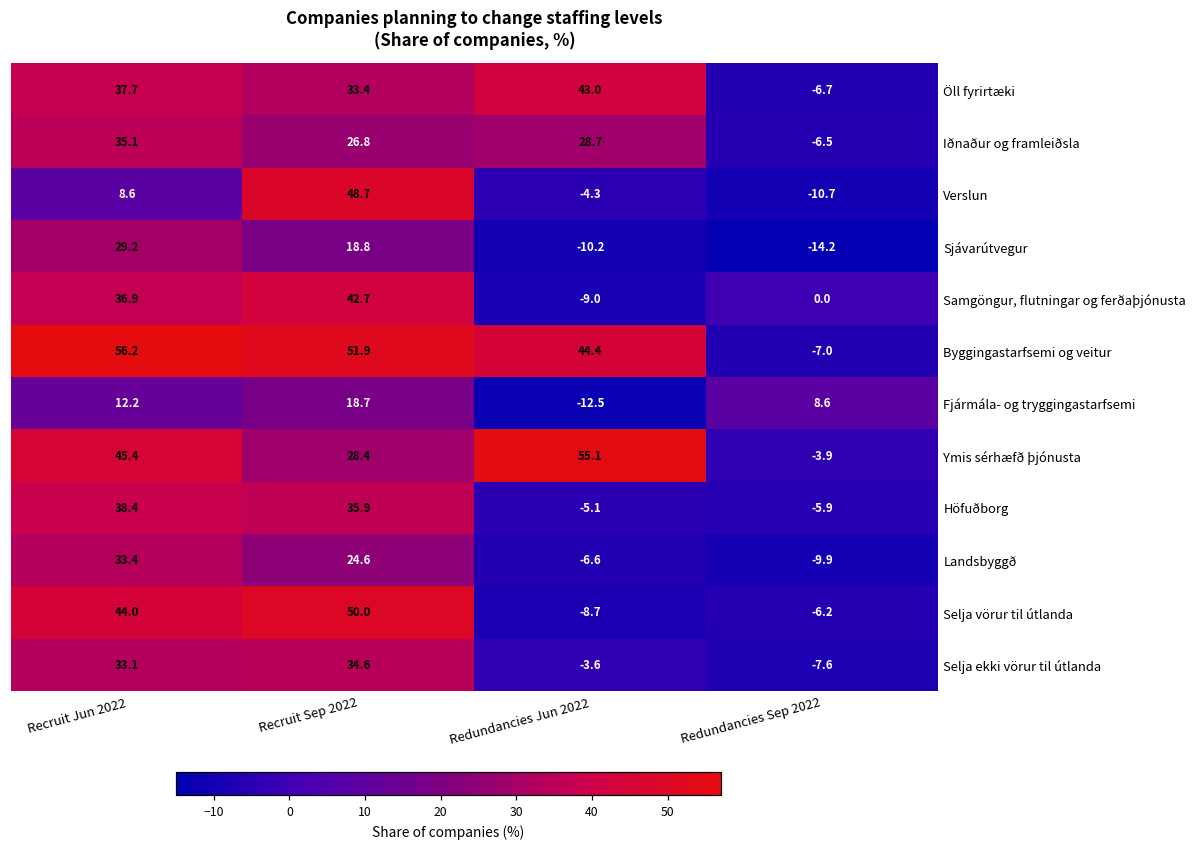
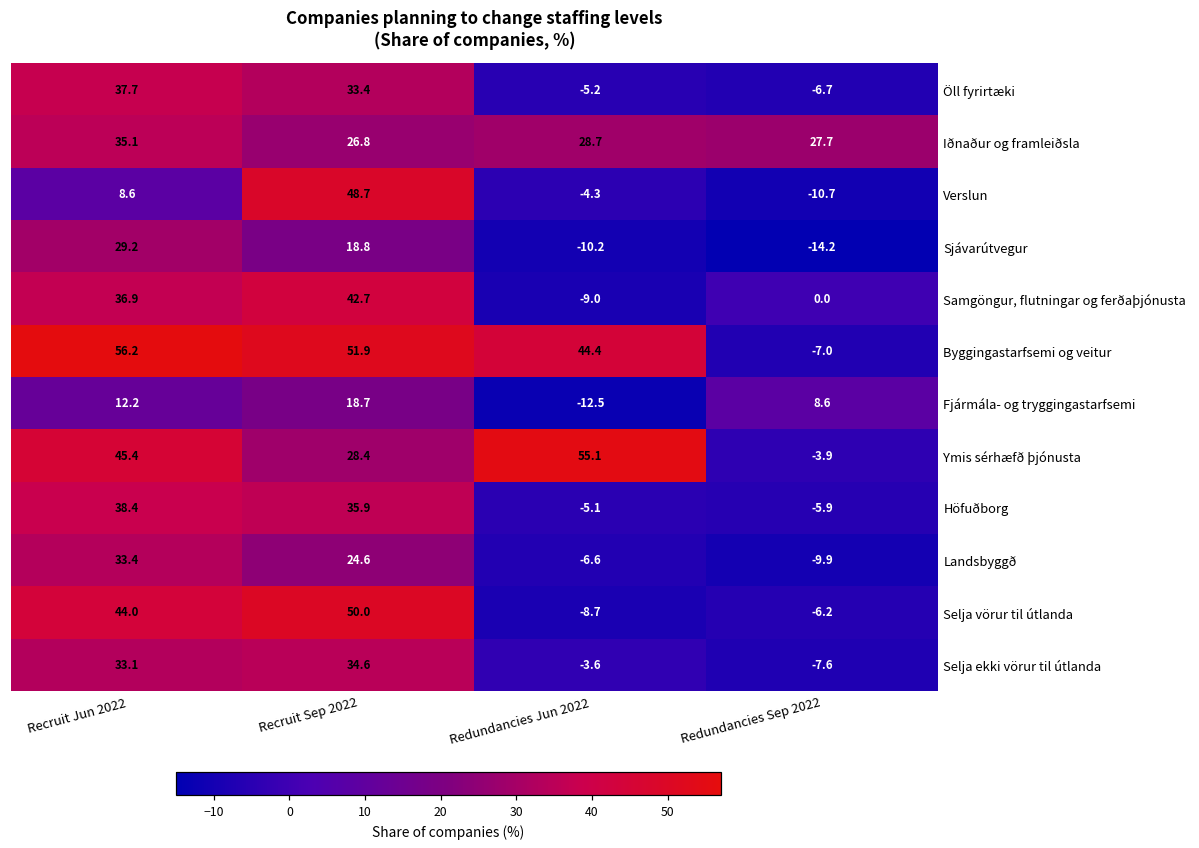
  {
    "Öll fyrirtæki": {
      "Recruit Jun 2022": 37.7,
      "Recruit Sep 2022": 33.4,
-     "Redundancies Jun 2022": 43.0,
+     "Redundancies Jun 2022": -5.2,
      "Redundancies Sep 2022": -6.7
    },
    "Iðnaður og framleiðsla": {
      "Recruit Jun 2022": 35.1,
      "Recruit Sep 2022": 26.8,
      "Redundancies Jun 2022": 28.7,
-     "Redundancies Sep 2022": -6.5
+     "Redundancies Sep 2022": 27.7
    },
    "Verslun": {
      "Recruit Jun 2022": 8.6,
      "Recruit Sep 2022": 48.7,
      "Redundancies Jun 2022": -4.3,
      "Redundancies Sep 2022": -10.7
    },
    "Sjávarútvegur": {
      "Recruit Jun 2022": 29.2,
      "Recruit Sep 2022": 18.8,
      "Redundancies Jun 2022": -10.2,
      "Redundancies Sep 2022": -14.2
    },
    "Samgöngur, flutningar og ferðaþjónusta": {
      "Recruit Jun 2022": 36.9,
      "Recruit Sep 2022": 42.7,
      "Redundancies Jun 2022": -9.0,
      "Redundancies Sep 2022": 0.0
    },
    "Byggingastarfsemi og veitur": {
      "Recruit Jun 2022": 56.2,
      "Recruit Sep 2022": 51.9,
      "Redundancies Jun 2022": 44.4,
      "Redundancies Sep 2022": -7.0
    },
    "Fjármála- og tryggingastarfsemi": {
      "Recruit Jun 2022": 12.2,
      "Recruit Sep 2022": 18.7,
      "Redundancies Jun 2022": -12.5,
      "Redundancies Sep 2022": 8.6
    },
    "Ymis sérhæfð þjónusta": {
      "Recruit Jun 2022": 45.4,
      "Recruit Sep 2022": 28.4,
      "Redundancies Jun 2022": 55.1,
      "Redundancies Sep 2022": -3.9
    },
    "Höfuðborg": {
      "Recruit Jun 2022": 38.4,
      "Recruit Sep 2022": 35.9,
      "Redundancies Jun 2022": -5.1,
      "Redundancies Sep 2022": -5.9
    },
    "Landsbyggð": {
      "Recruit Jun 2022": 33.4,
      "Recruit Sep 2022": 24.6,
      "Redundancies Jun 2022": -6.6,
      "Redundancies Sep 2022": -9.9
    },
    "Selja vörur til útlanda": {
      "Recruit Jun 2022": 44.0,
      "Recruit Sep 2022": 50.0,
      "Redundancies Jun 2022": -8.7,
      "Redundancies Sep 2022": -6.2
    },
    "Selja ekki vörur til útlanda": {
      "Recruit Jun 2022": 33.1,
      "Recruit Sep 2022": 34.6,
      "Redundancies Jun 2022": -3.6,
      "Redundancies Sep 2022": -7.6
    }
  }
